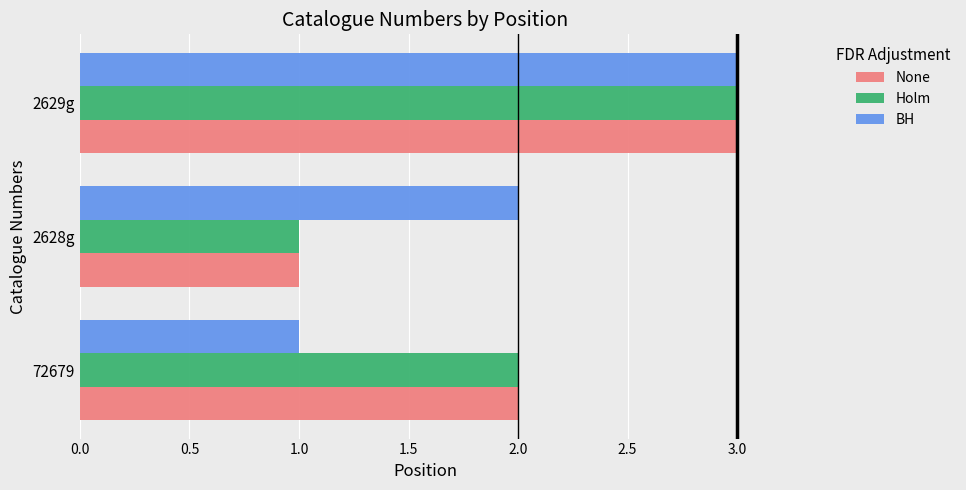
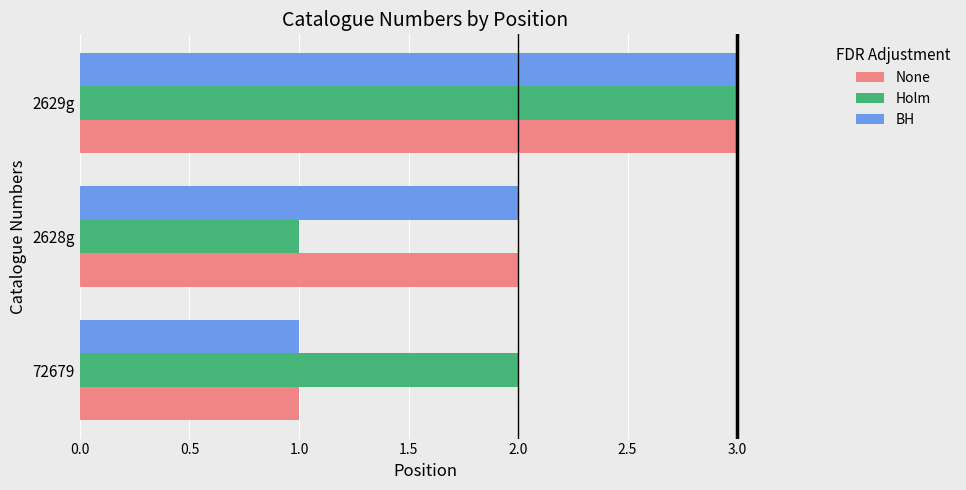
  {
    "None": {
      "2629g": 3,
-     "2628g": 1,
-     "72679": 2
+     "2628g": 2,
+     "72679": 1
    },
    "Holm": {
      "2629g": 3,
      "2628g": 1,
      "72679": 2
    },
    "BH": {
      "2629g": 3,
      "2628g": 2,
      "72679": 1
    }
  }
